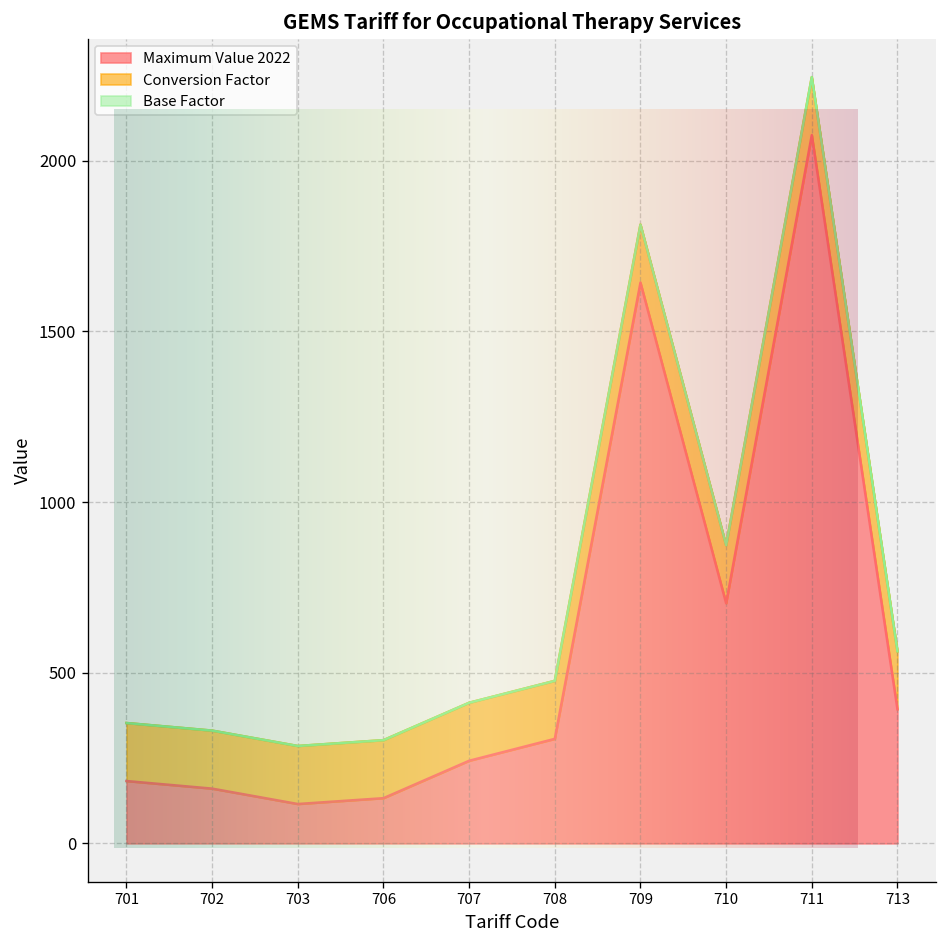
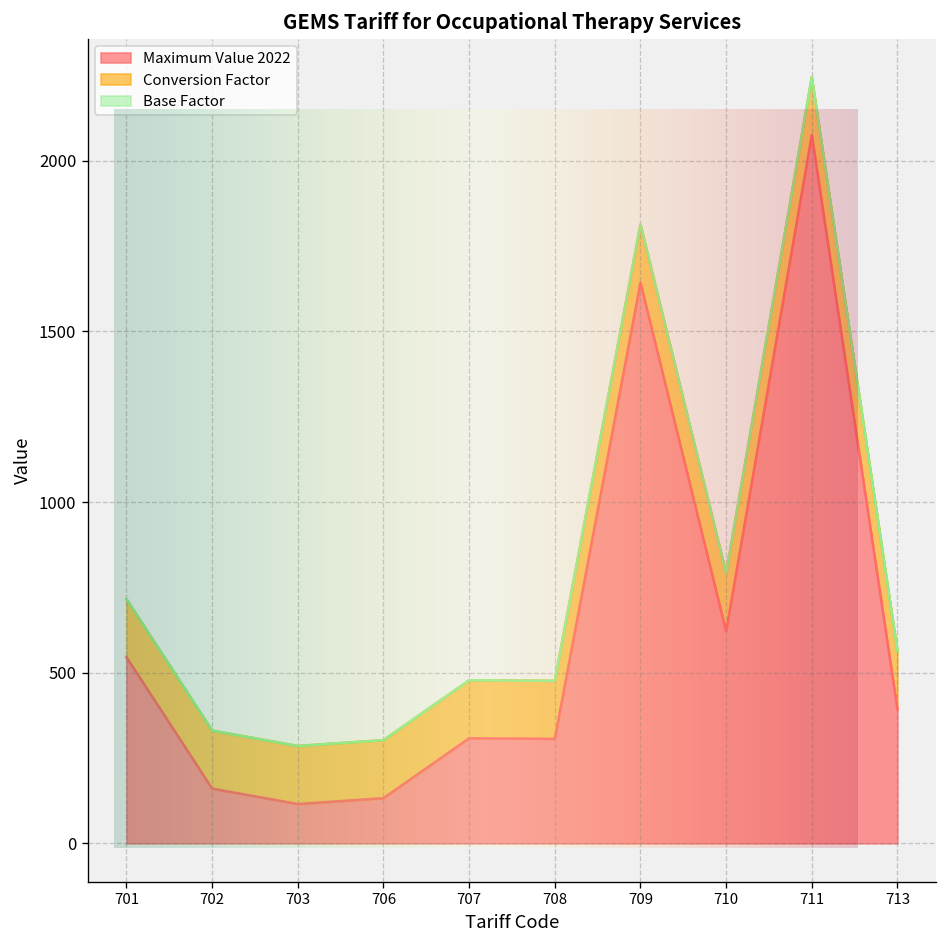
  {
    "GEMS Tariff for Occupational Therapy Services": {
      "Maximum Value 2022": {
-       "701": 180,
+       "701": 550,
        "702": 160,
        "703": 120,
        "706": 130,
-       "707": 240,
+       "707": 310,
        "708": 310,
        "709": 1640,
-       "710": 700,
+       "710": 620,
        "711": 2080,
        "713": 390
      }
    }
  }
